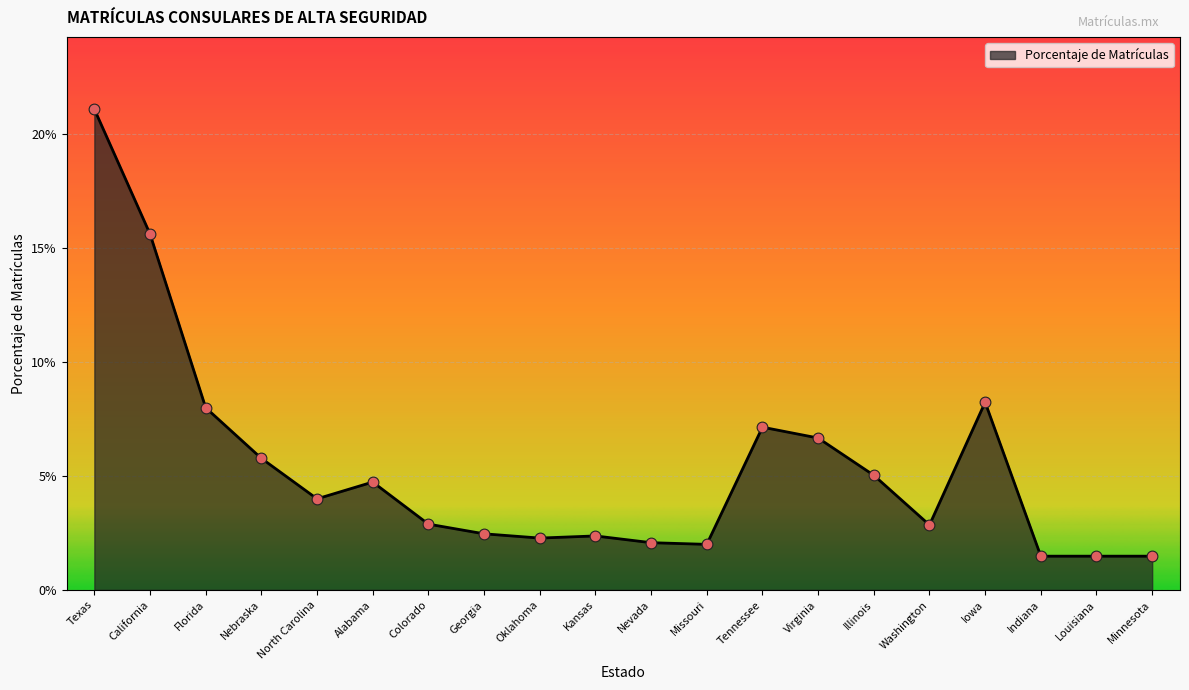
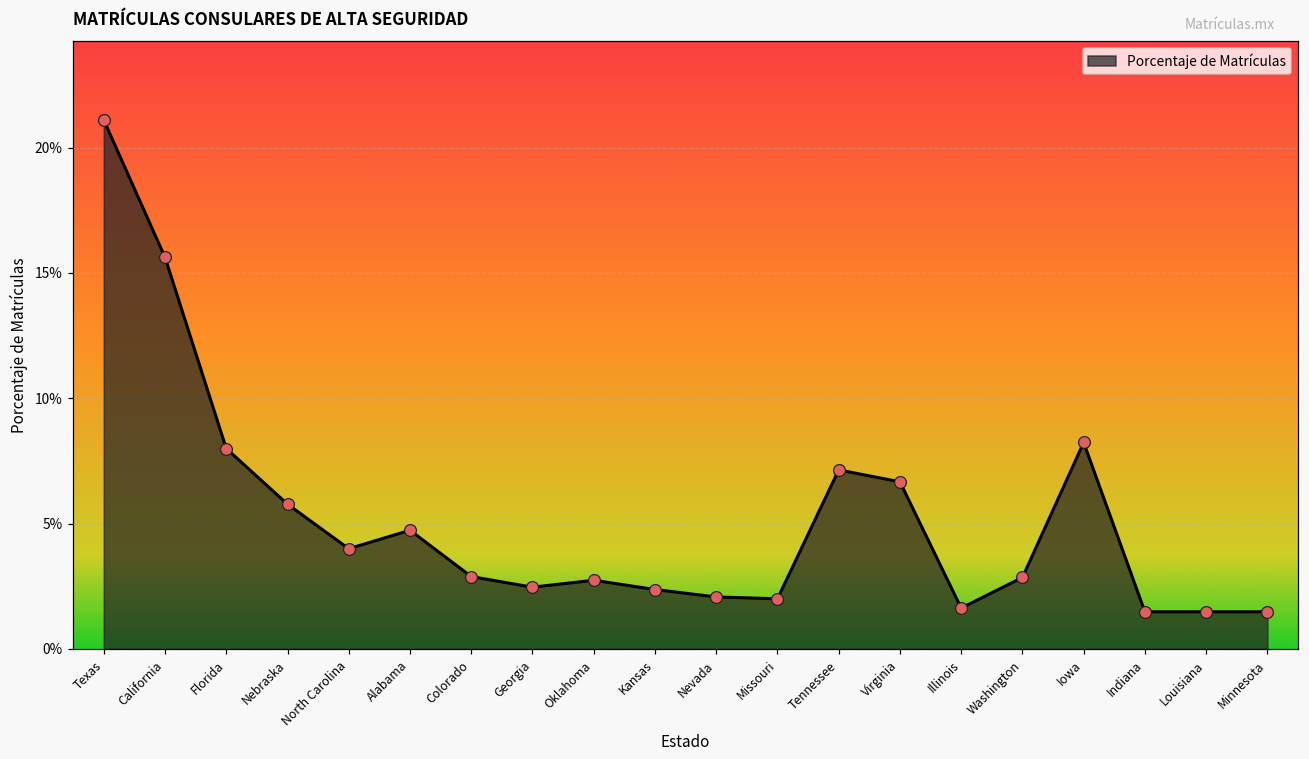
  {
    "Texas": "21.1%",
    "California": "15.6%",
    "Florida": "8.0%",
    "Nebraska": "5.8%",
    "North Carolina": "4.0%",
    "Alabama": "4.7%",
    "Colorado": "2.9%",
    "Georgia": "2.5%",
-   "Oklahoma": "2.3%",
+   "Oklahoma": "2.7%",
    "Kansas": "2.4%",
    "Nevada": "2.1%",
    "Missouri": "2.0%",
    "Tennessee": "7.1%",
    "Virginia": "6.7%",
-   "Illinois": "5.0%",
+   "Illinois": "1.6%",
    "Washington": "2.8%",
    "Iowa": "8.2%",
    "Indiana": "1.5%",
    "Louisiana": "1.5%",
    "Minnesota": "1.5%"
  }
